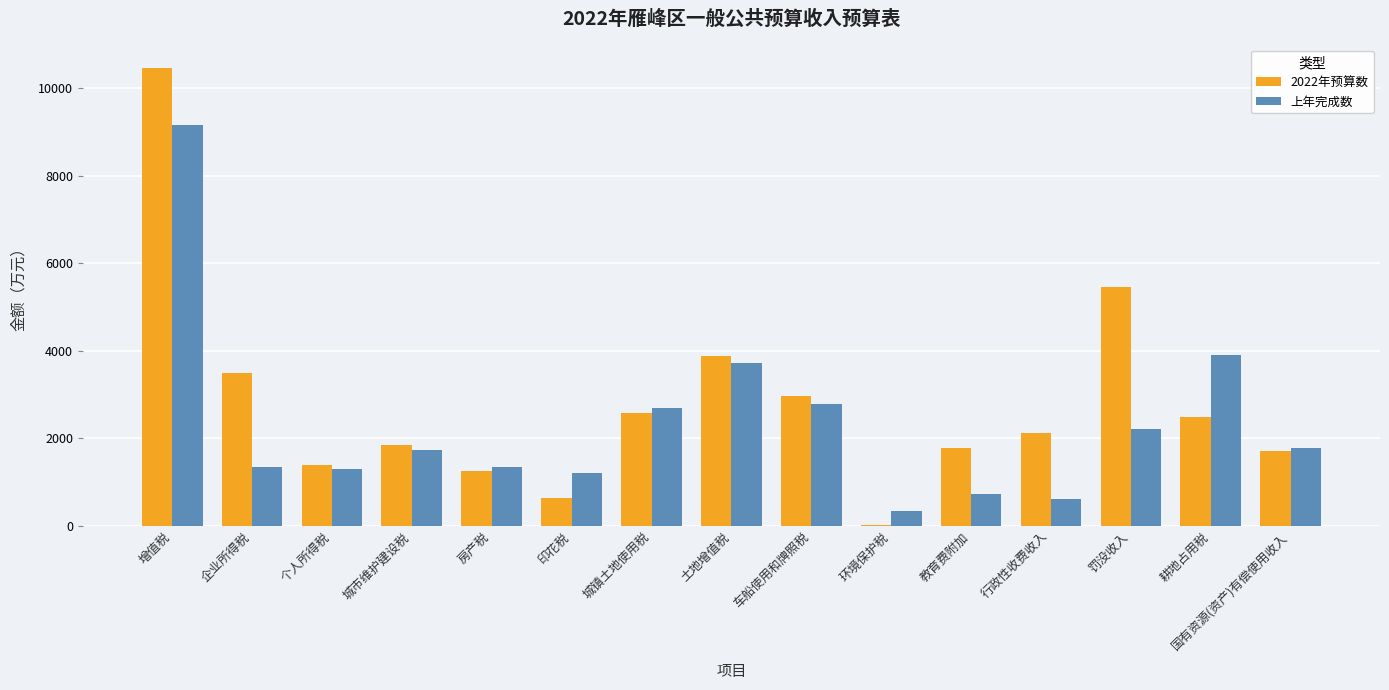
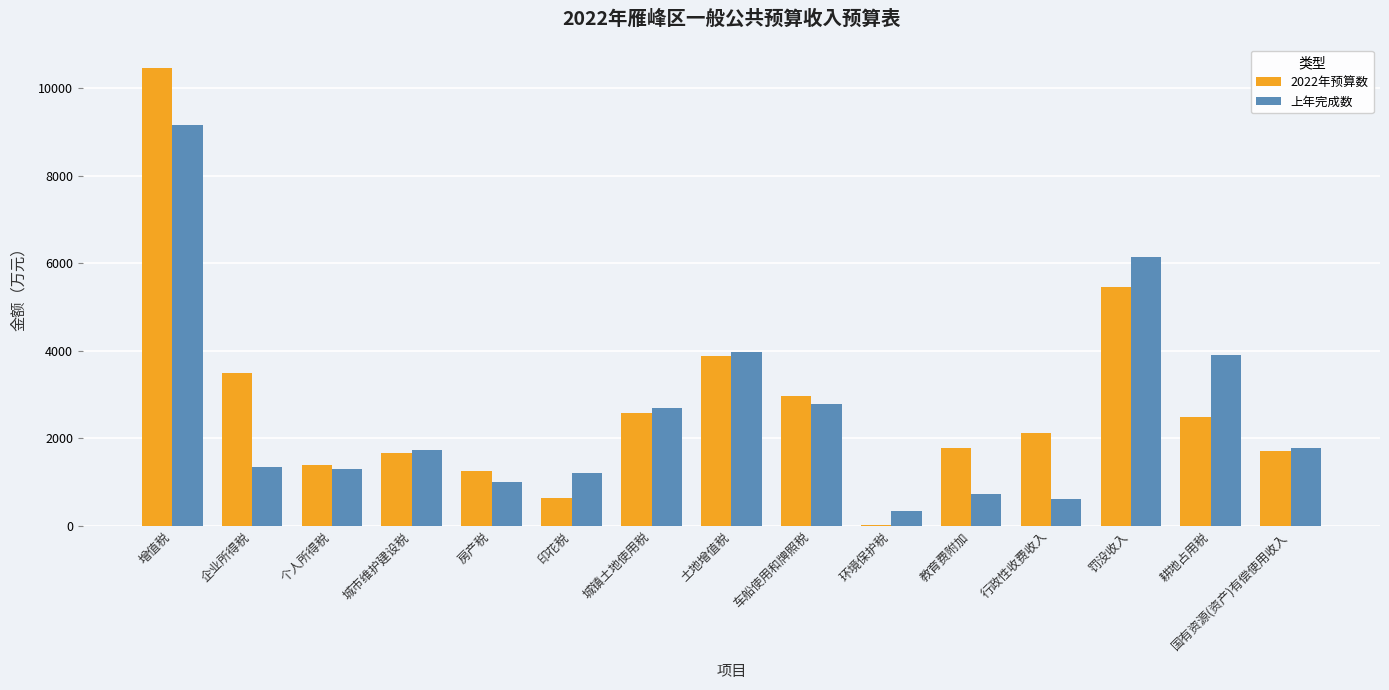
  {
    "2022年预算数": {
      "增值税": 10500,
      "企业所得税": 3500,
      "个人所得税": 1400,
-     "城市维护建设税": 1900,
+     "城市维护建设税": 1700,
      "房产税": 1300,
      "印花税": 600,
      "城镇土地使用税": 2600,
      "土地增值税": 3900,
      "车船使用和牌照税": 3000,
      "教育费附加": 1800,
      "行政性收费收入": 2100,
      "罚没收入": 5400,
      "耕地占用税": 2500,
      "国有资源(资产)有偿使用收入": 1700
    },
    "上年完成数": {
      "增值税": 9200,
      "企业所得税": 1300,
      "个人所得税": 1300,
      "城市维护建设税": 1700,
-     "房产税": 1300,
+     "房产税": 1000,
      "印花税": 1200,
      "城镇土地使用税": 2700,
-     "土地增值税": 3700,
+     "土地增值税": 4000,
      "车船使用和牌照税": 2800,
      "环境保护税": 300,
      "教育费附加": 700,
      "行政性收费收入": 600,
-     "罚没收入": 2200,
+     "罚没收入": 6100,
      "耕地占用税": 3900,
      "国有资源(资产)有偿使用收入": 1800
    }
  }
